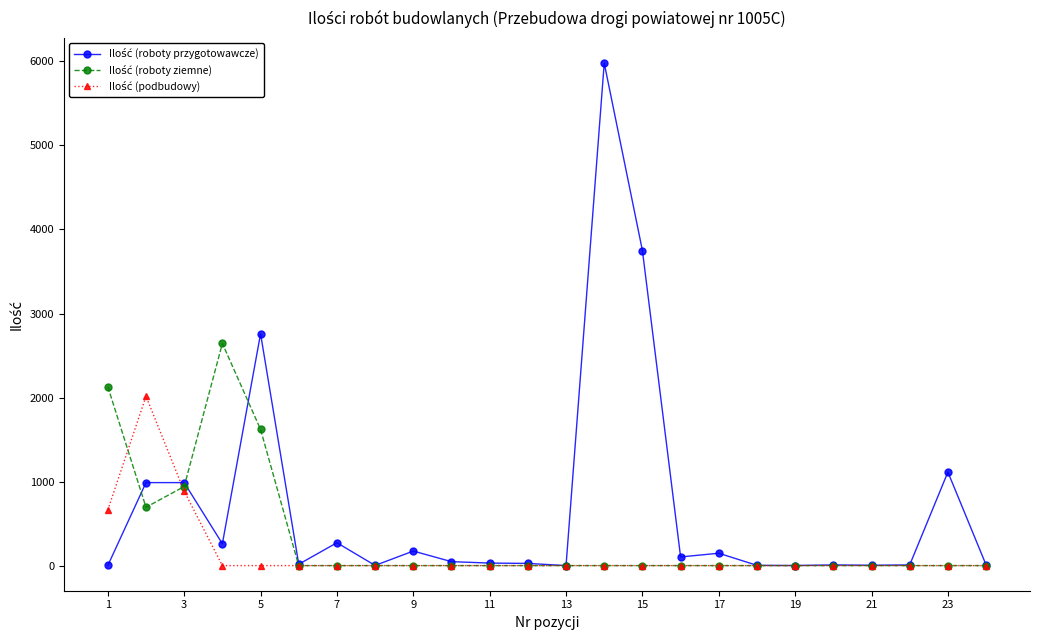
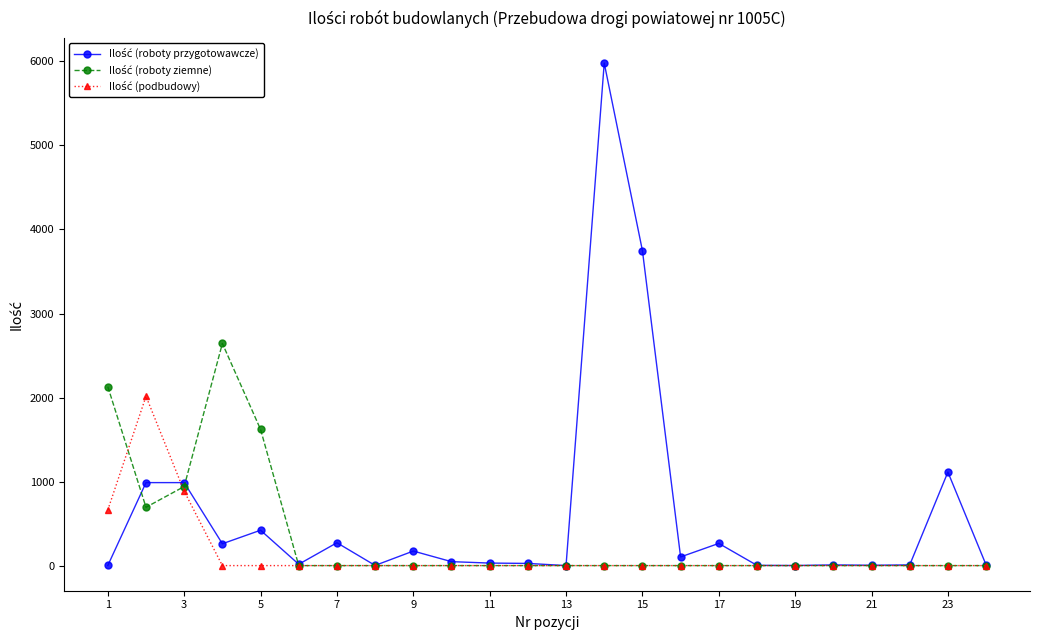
  {
    "Ilość (roboty przygotowawcze)": {
      "1": 0,
      "3": 1000,
-     "5": 2800,
+     "5": 400,
      "7": 300,
      "9": 200,
      "15": 3700,
-     "17": 100,
+     "17": 300,
      "23": 1100
    },
    "Ilość (roboty ziemne)": {
      "1": 2100,
      "3": 900,
      "5": 1600
    },
    "Ilość (podbudowy)": {
      "1": 700,
      "3": 900,
      "5": 0
    }
  }
